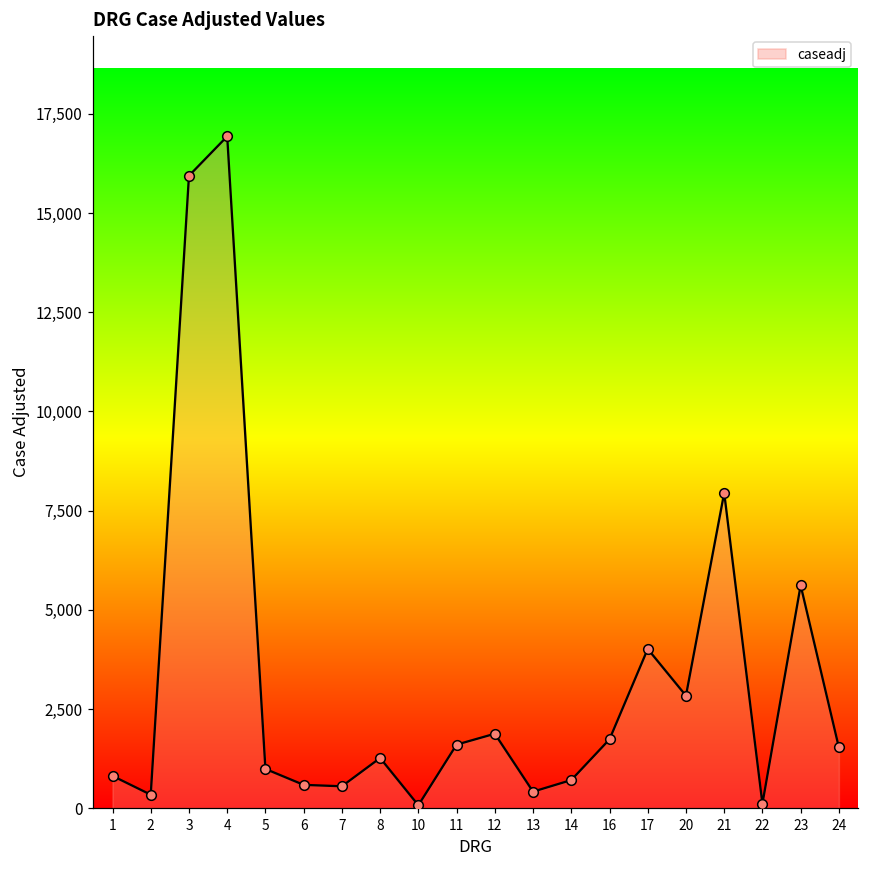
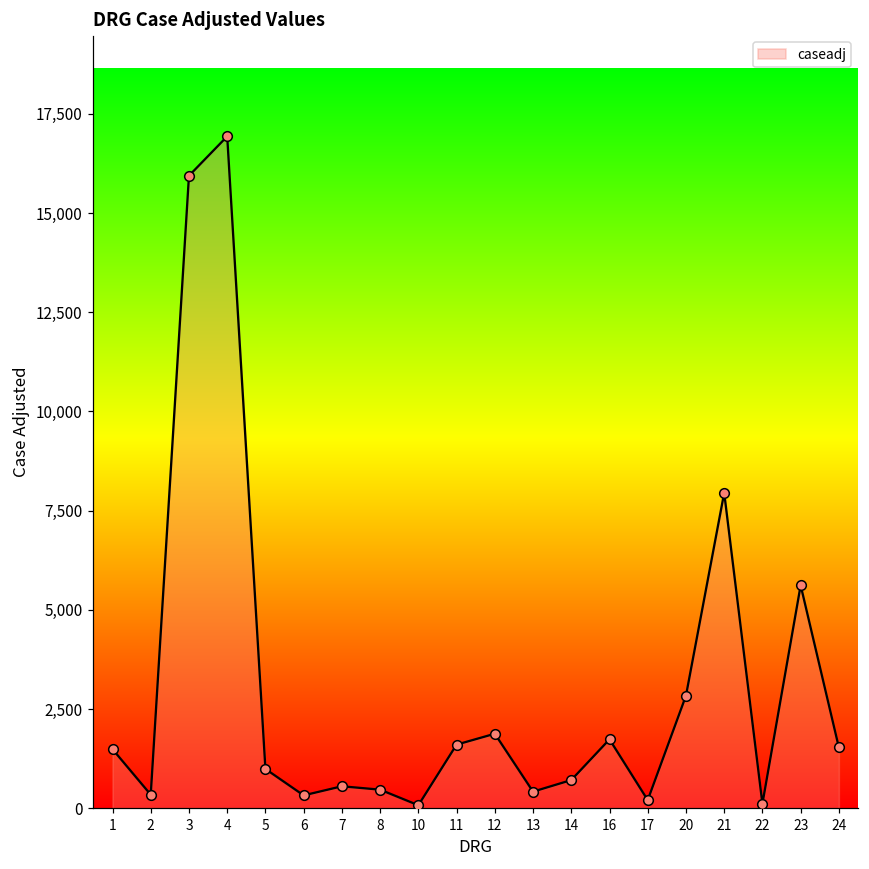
  {
-   "1": "800",
+   "1": "1,500",
    "2": "300",
    "3": "15,900",
    "4": "16,900",
    "5": "1,000",
-   "6": "600",
+   "6": "300",
    "7": "600",
-   "8": "1,300",
+   "8": "500",
    "10": "100",
    "11": "1,600",
    "12": "1,900",
    "13": "400",
    "14": "700",
    "16": "1,700",
-   "17": "4,000",
+   "17": "200",
    "20": "2,800",
    "21": "7,900",
    "22": "100",
    "23": "5,600",
    "24": "1,500"
  }
